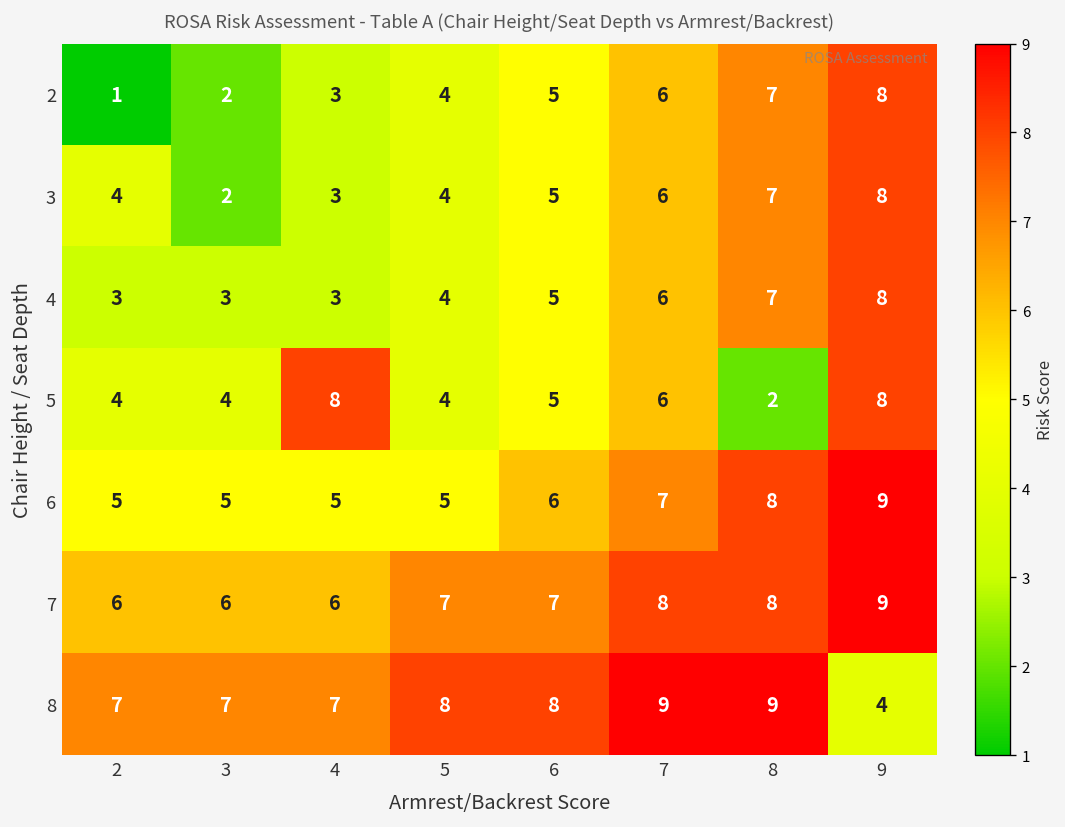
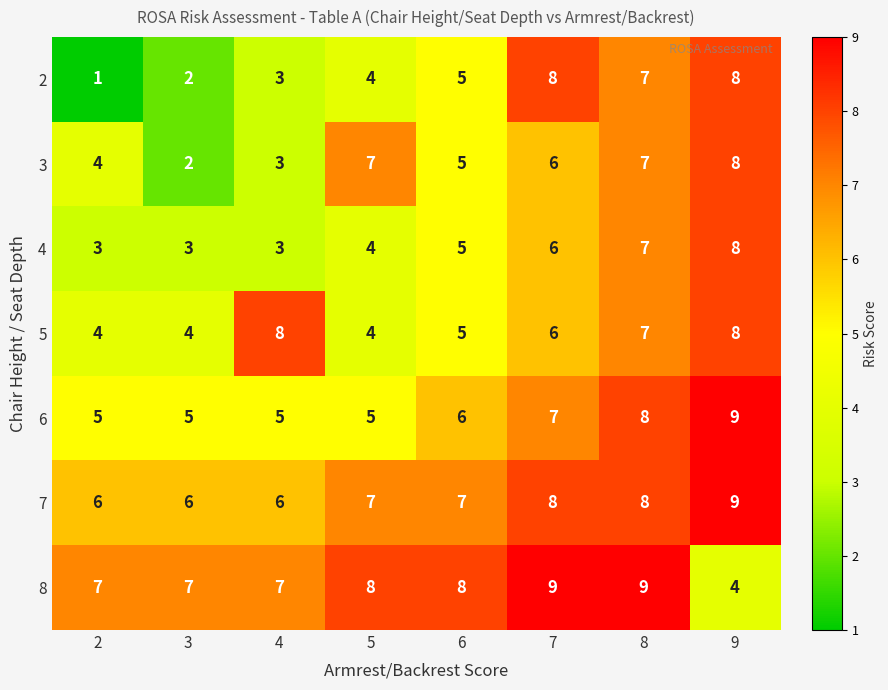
  {
    "2": {
      "2": 1,
      "3": 2,
      "4": 3,
      "5": 4,
      "6": 5,
-     "7": 6,
+     "7": 8,
      "8": 7
    },
    "3": {
      "2": 4,
      "3": 2,
      "4": 3,
-     "5": 4,
+     "5": 7,
      "6": 5,
      "7": 6,
      "8": 7,
      "9": 8
    },
    "4": {
      "2": 3,
      "3": 3,
      "4": 3,
      "5": 4,
      "6": 5,
      "7": 6,
      "8": 7,
      "9": 8
    },
    "5": {
      "2": 4,
      "3": 4,
      "4": 8,
      "5": 4,
      "6": 5,
      "7": 6,
-     "8": 2,
+     "8": 7,
      "9": 8
    },
    "6": {
      "2": 5,
      "3": 5,
      "4": 5,
      "5": 5,
      "6": 6,
      "7": 7,
      "8": 8,
      "9": 9
    },
    "7": {
      "2": 6,
      "3": 6,
      "4": 6,
      "5": 7,
      "6": 7,
      "7": 8,
      "8": 8,
      "9": 9
    },
    "8": {
      "2": 7,
      "3": 7,
      "4": 7,
      "5": 8,
      "6": 8,
      "7": 9,
      "8": 9,
      "9": 4
    }
  }
